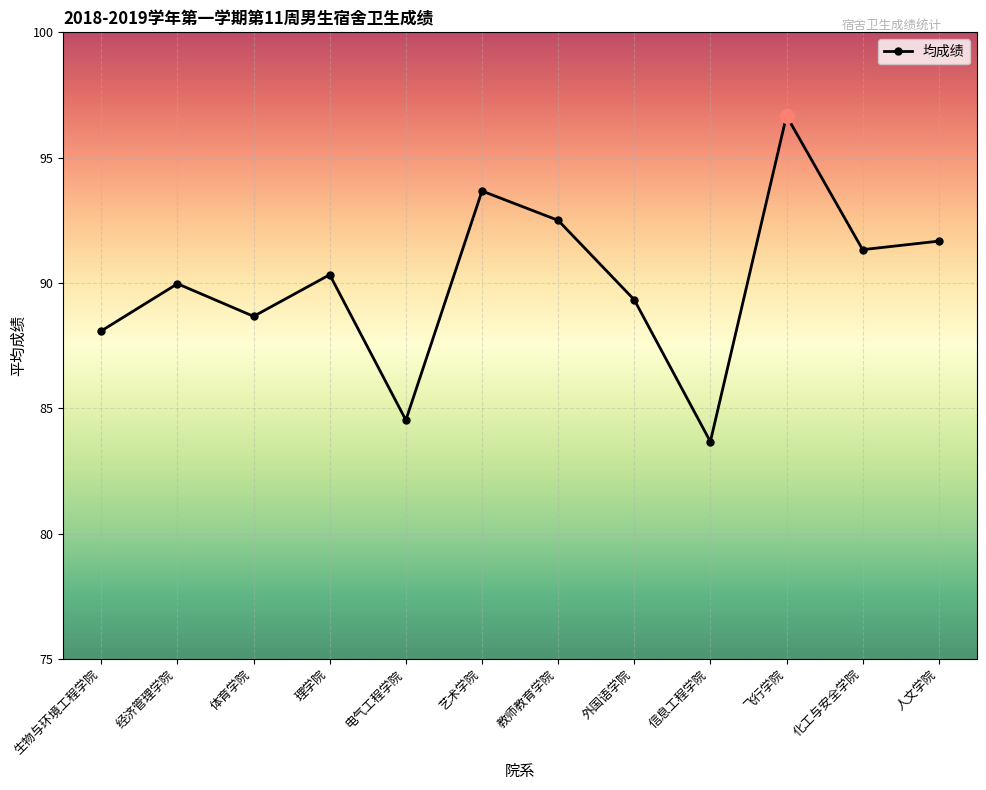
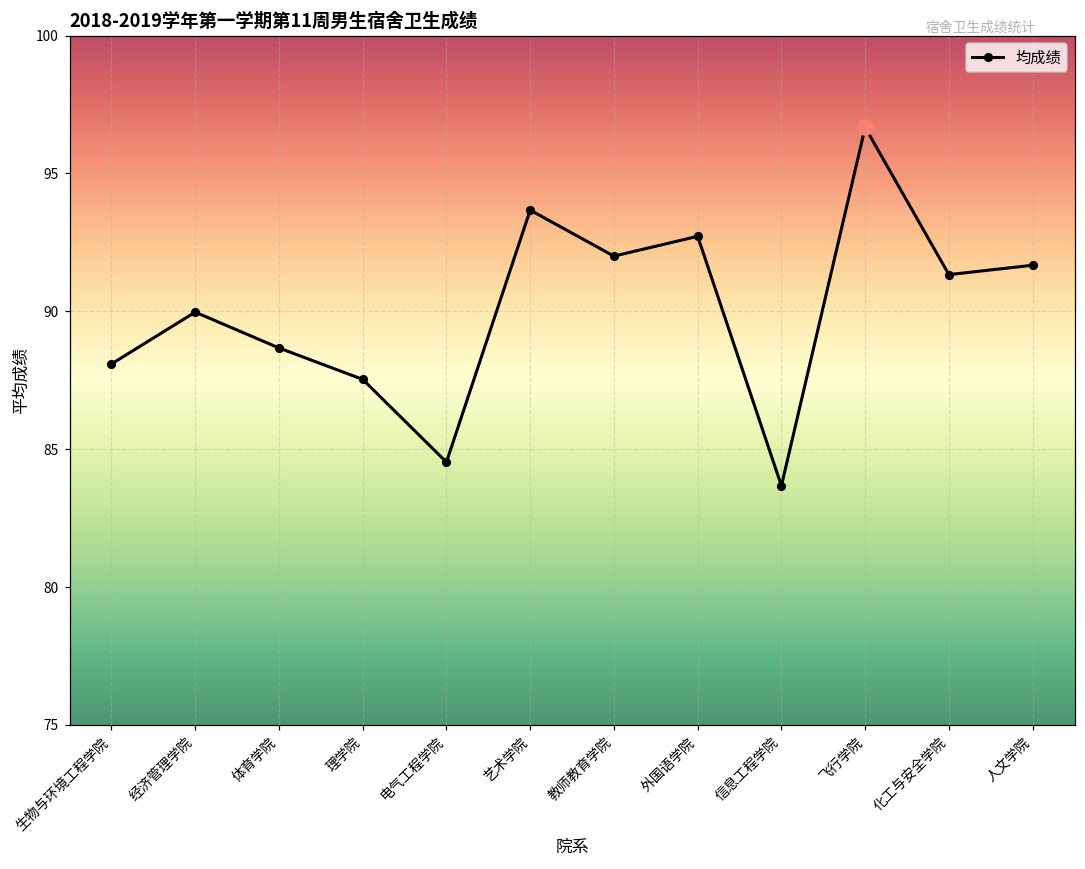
  {
    "均成绩": {
      "生物与环境工程学院": 88.1,
      "经济管理学院": 90.0,
      "体育学院": 88.7,
-     "理学院": 90.3,
+     "理学院": 87.5,
      "电气工程学院": 84.5,
      "艺术学院": 93.7,
-     "教师教育学院": 92.5,
-     "外国语学院": 89.3,
+     "教师教育学院": 92.0,
+     "外国语学院": 92.7,
      "信息工程学院": 83.7,
      "化工与安全学院": 91.3,
      "人文学院": 91.7
    }
  }
